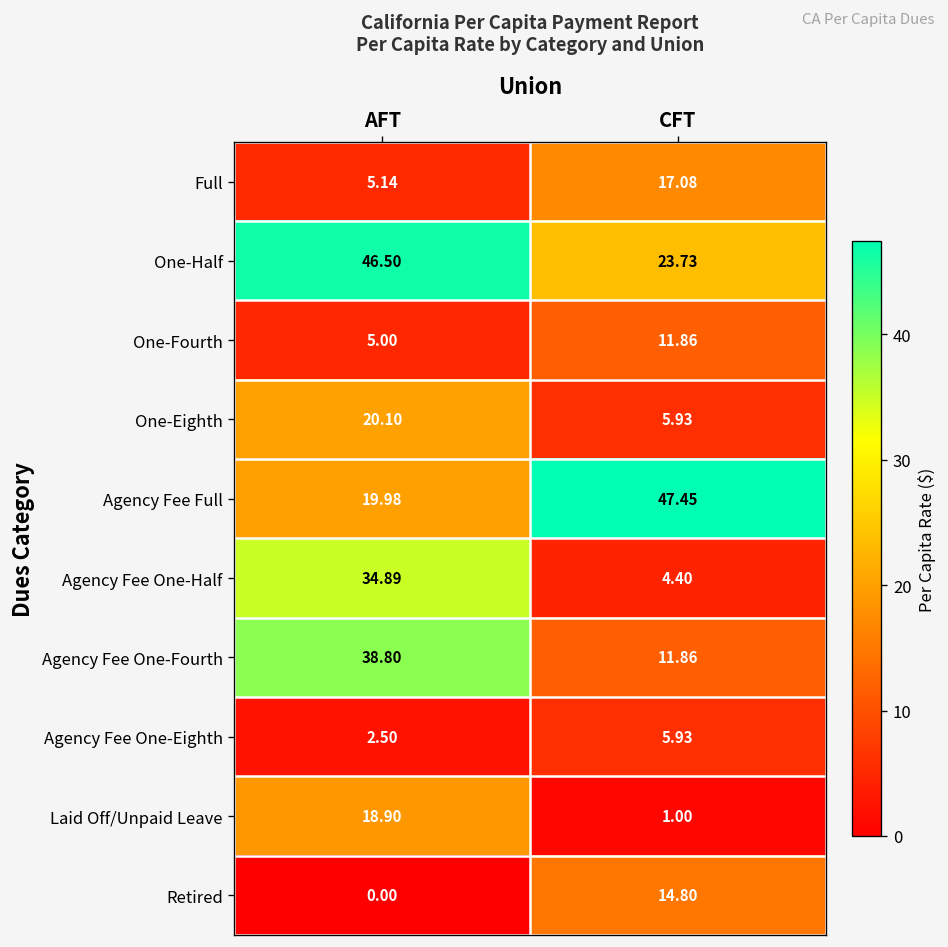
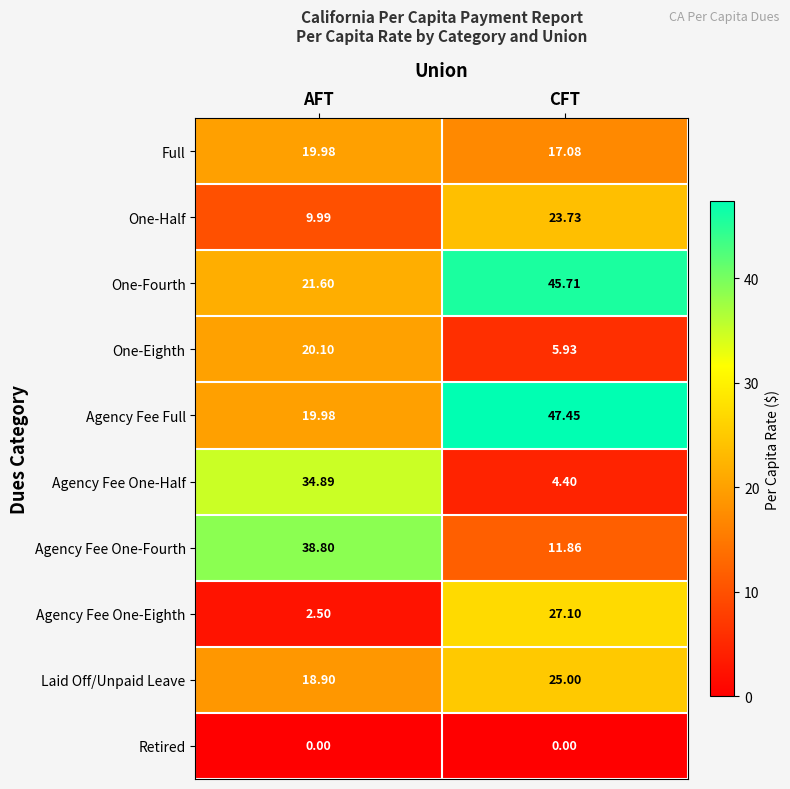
  {
    "Full": {
-     "AFT": 5.14,
+     "AFT": 19.98,
      "CFT": 17.08
    },
    "One-Half": {
-     "AFT": 46.50,
+     "AFT": 9.99,
      "CFT": 23.73
    },
    "One-Fourth": {
-     "AFT": 5.00,
-     "CFT": 11.86
+     "AFT": 21.60,
+     "CFT": 45.71
    },
    "One-Eighth": {
      "AFT": 20.10,
      "CFT": 5.93
    },
    "Agency Fee Full": {
      "AFT": 19.98,
      "CFT": 47.45
    },
    "Agency Fee One-Half": {
      "AFT": 34.89,
      "CFT": 4.40
    },
    "Agency Fee One-Fourth": {
      "AFT": 38.80,
      "CFT": 11.86
    },
    "Agency Fee One-Eighth": {
      "AFT": 2.50,
-     "CFT": 5.93
+     "CFT": 27.10
    },
    "Laid Off/Unpaid Leave": {
      "AFT": 18.90,
-     "CFT": 1.00
+     "CFT": 25.00
    },
    "Retired": {
      "AFT": 0.00,
-     "CFT": 14.80
+     "CFT": 0.00
    }
  }
